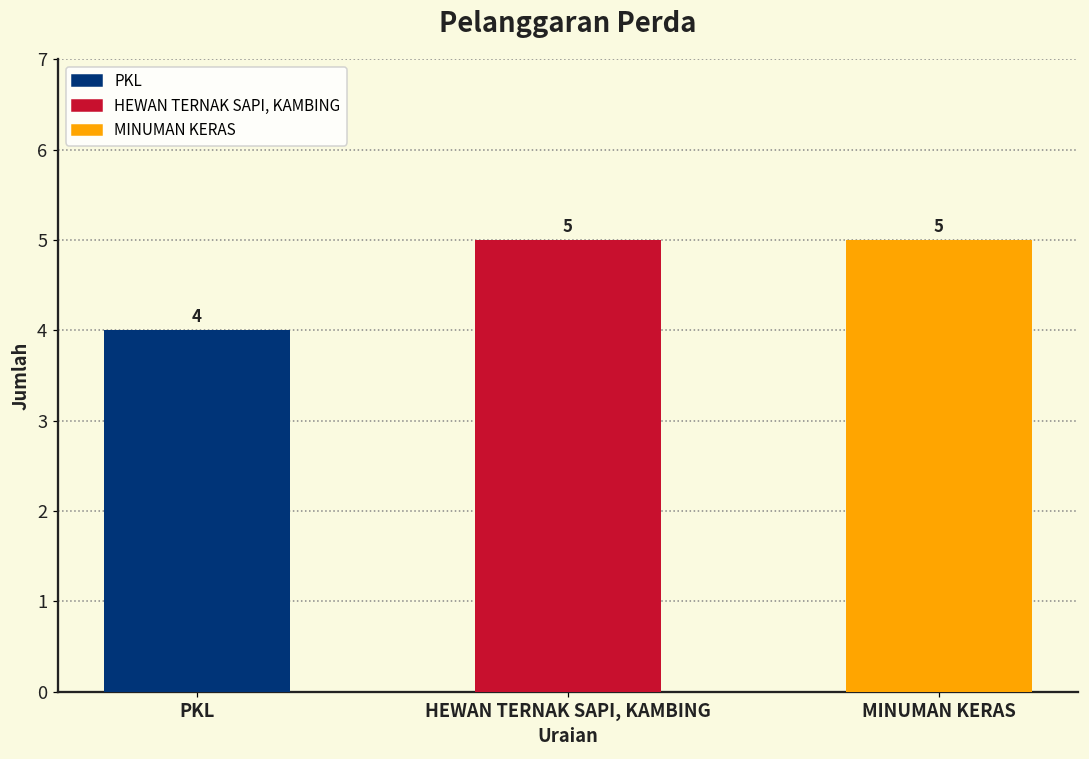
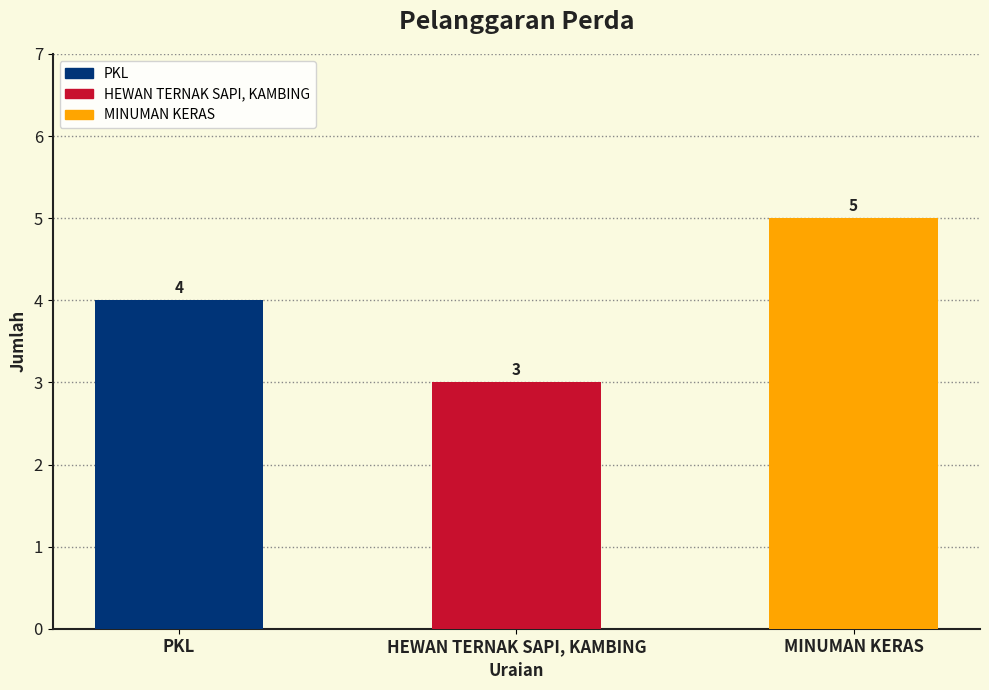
  {
    "PKL": 4,
-   "HEWAN TERNAK SAPI, KAMBING": 5,
+   "HEWAN TERNAK SAPI, KAMBING": 3,
    "MINUMAN KERAS": 5
  }
